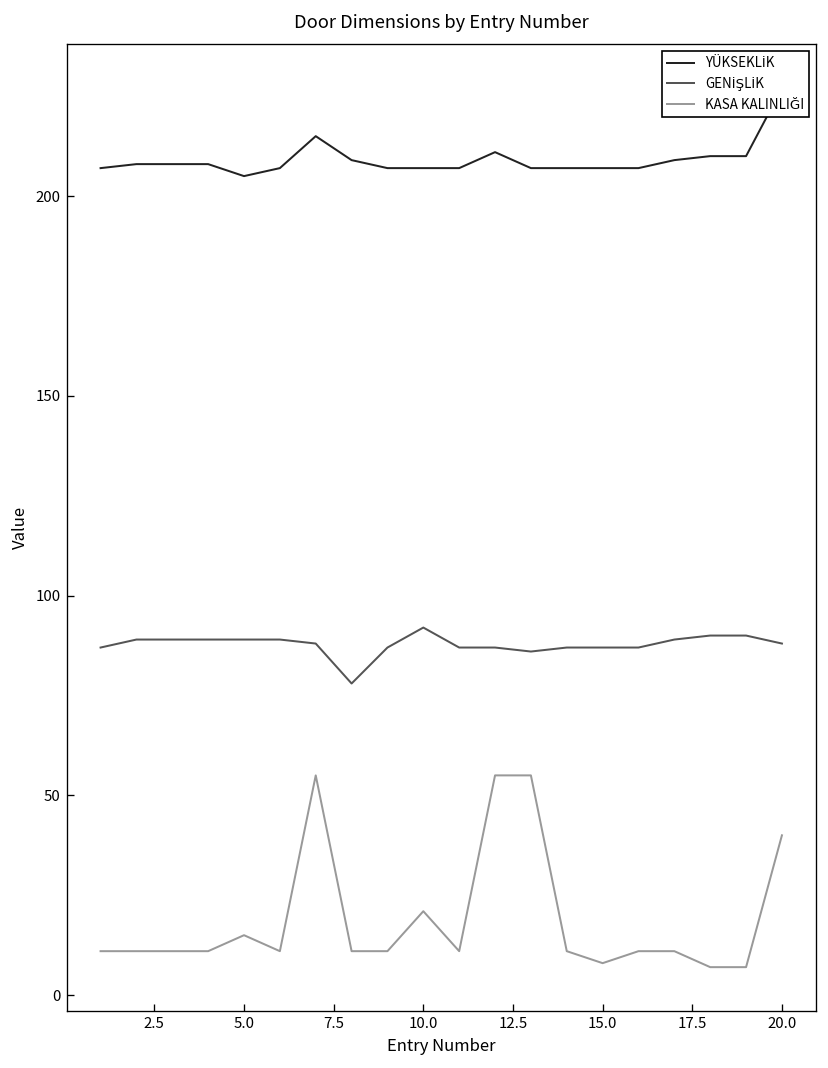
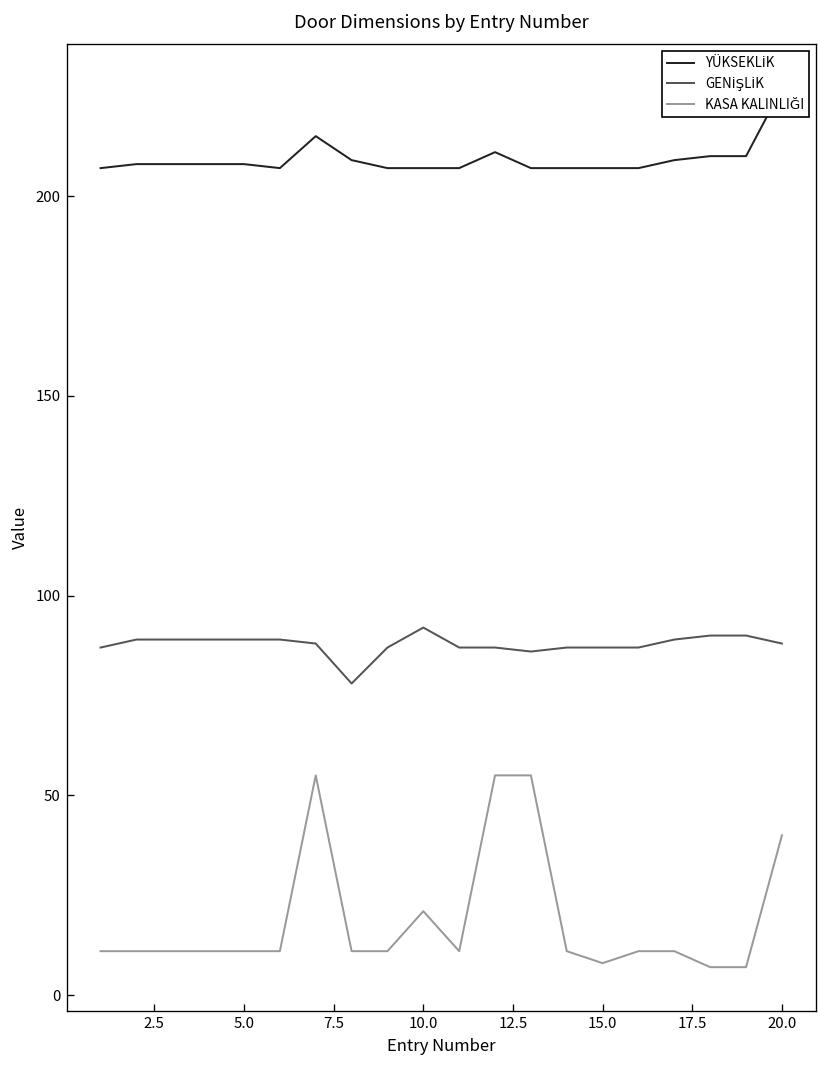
  {
    "YÜKSEKLİK": {
-     "5.0": 205,
+     "5.0": 208,
      "10.0": 207,
      "15.0": 207
    },
    "GENİŞLİK": {
      "5.0": 89,
      "10.0": 92,
      "15.0": 87,
      "20.0": 88
    },
    "KASA KALINLIĞI": {
-     "5.0": 15,
+     "5.0": 11,
      "10.0": 21,
      "15.0": 8,
      "20.0": 40
    }
  }
